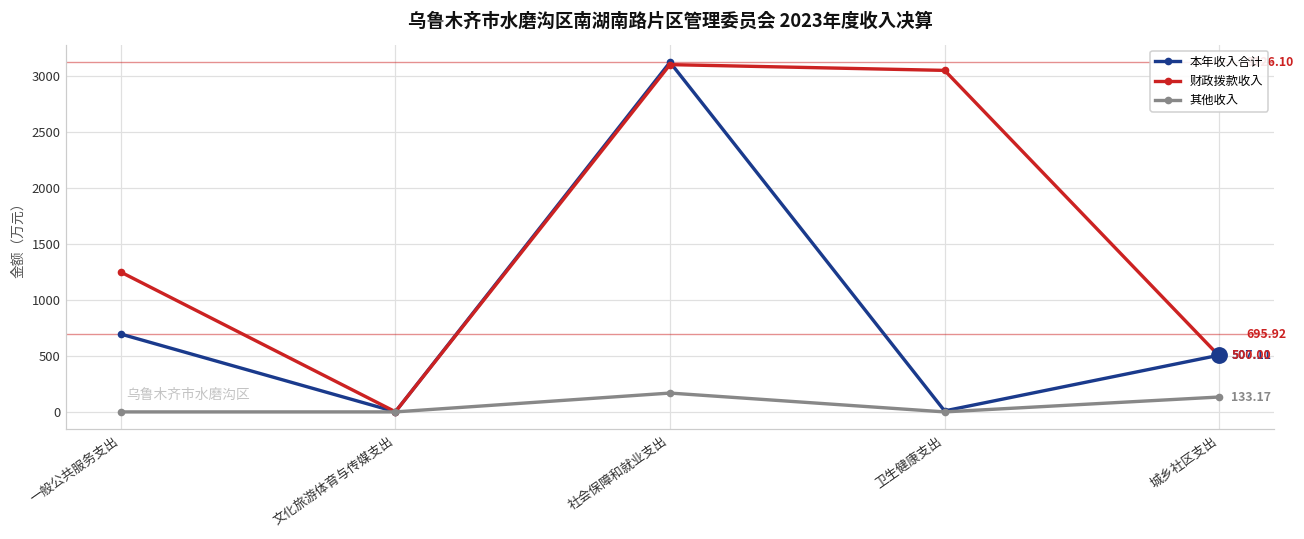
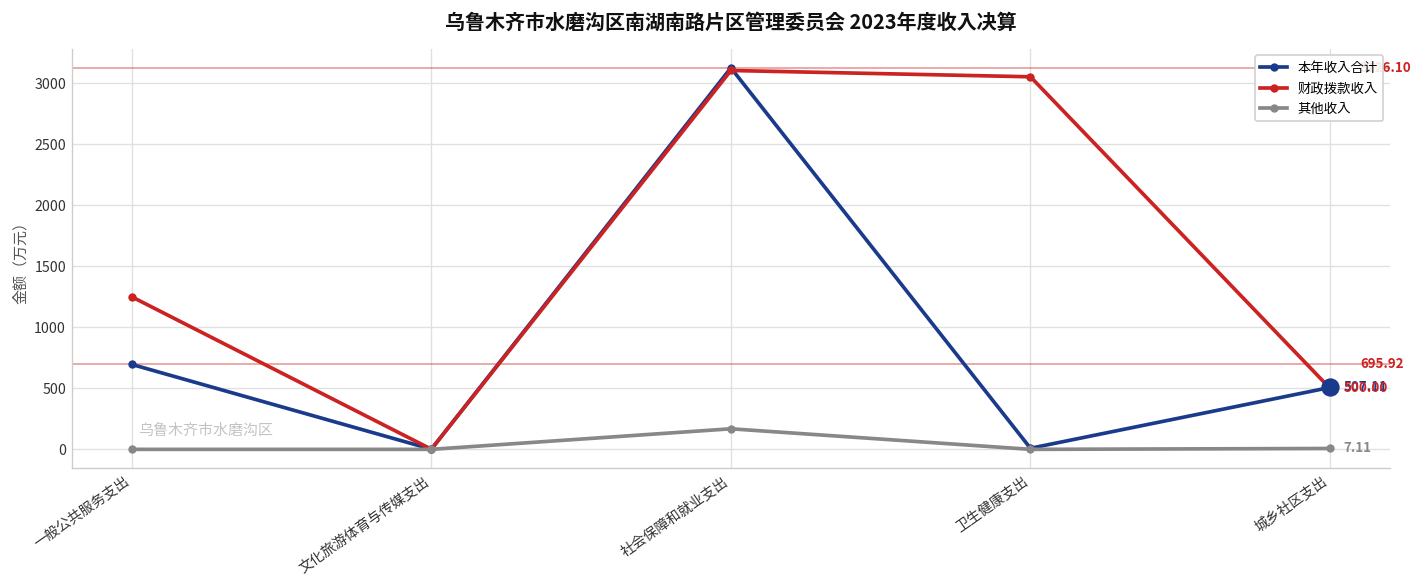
  {
    "财政拨款收入": {
      "一般公共服务支出": 1250,
      "卫生健康支出": 3050
    },
    "其他收入": {
-     "城乡社区支出": 133.17
+     "城乡社区支出": 7.11
    }
  }
